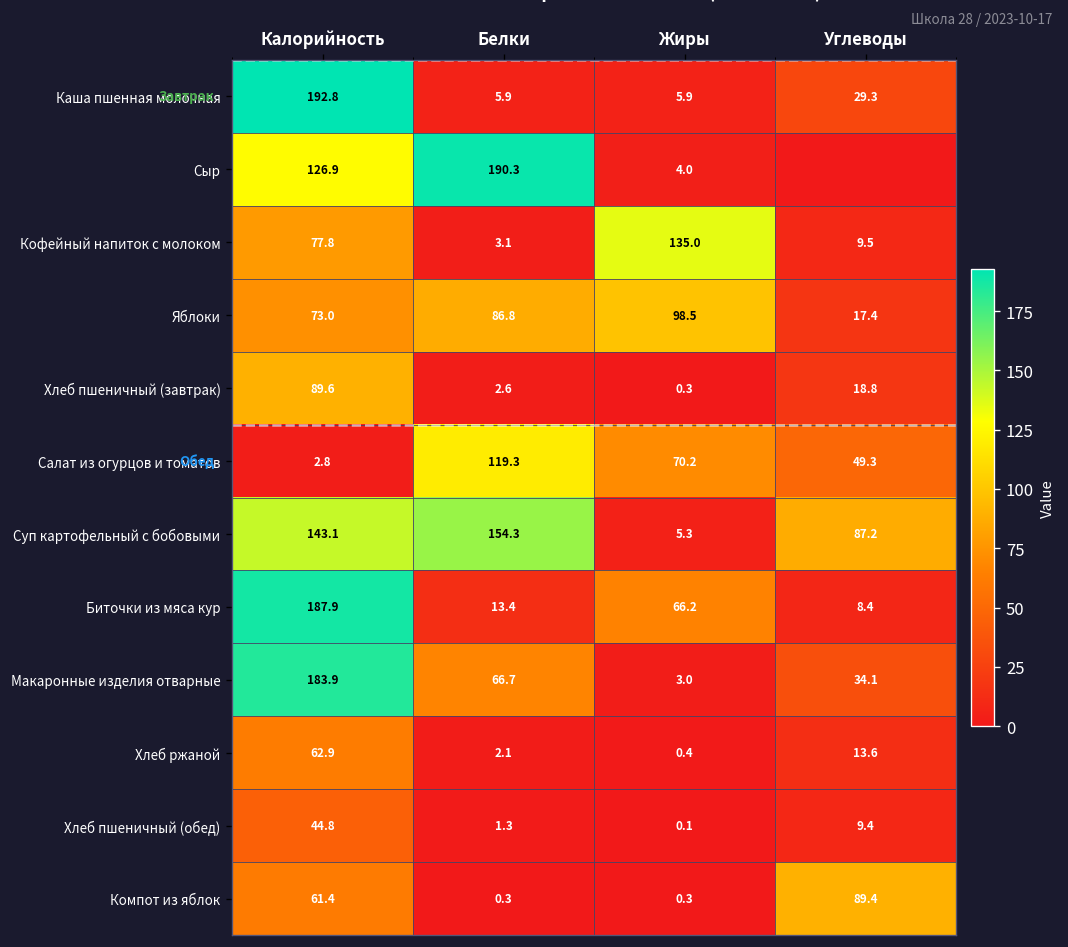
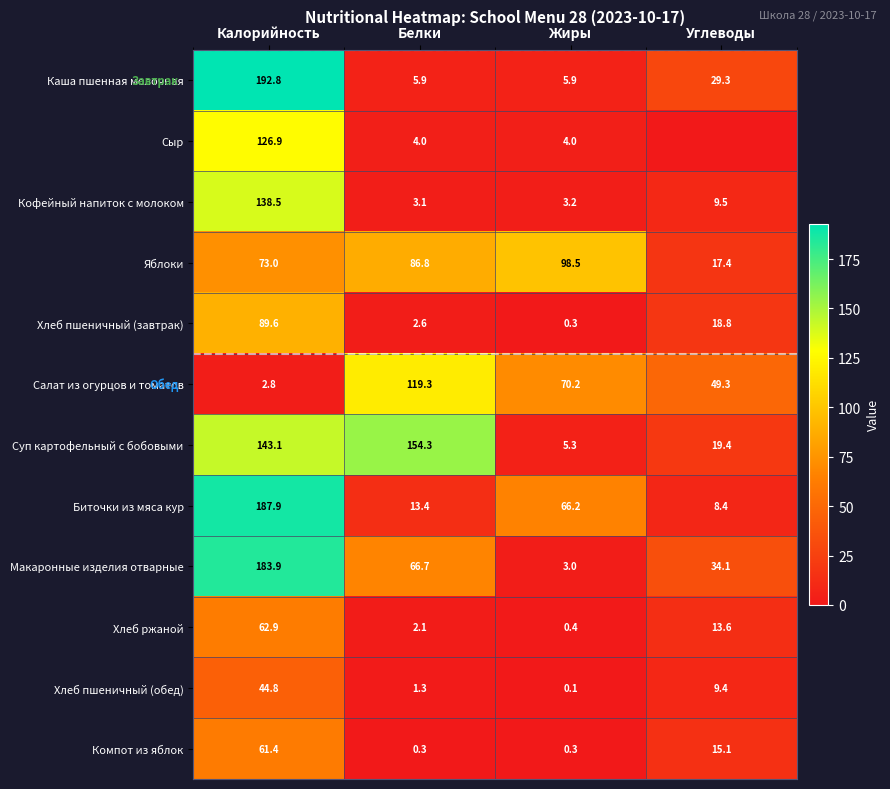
  {
    "Каша пшенная молочная": {
      "Калорийность": 192.8,
      "Белки": 5.9,
      "Жиры": 5.9,
      "Углеводы": 29.3
    },
    "Сыр": {
      "Калорийность": 126.9,
-     "Белки": 190.3,
+     "Белки": 4.0,
      "Жиры": 4.0
    },
    "Кофейный напиток с молоком": {
-     "Калорийность": 77.8,
+     "Калорийность": 138.5,
      "Белки": 3.1,
-     "Жиры": 135.0,
+     "Жиры": 3.2,
      "Углеводы": 9.5
    },
    "Яблоки": {
      "Калорийность": 73.0,
      "Белки": 86.8,
      "Жиры": 98.5,
      "Углеводы": 17.4
    },
    "Хлеб пшеничный (завтрак)": {
      "Калорийность": 89.6,
      "Белки": 2.6,
      "Жиры": 0.3,
      "Углеводы": 18.8
    },
    "Салат из огурцов и томатов": {
      "Калорийность": 2.8,
      "Белки": 119.3,
      "Жиры": 70.2,
      "Углеводы": 49.3
    },
    "Суп картофельный с бобовыми": {
      "Калорийность": 143.1,
      "Белки": 154.3,
      "Жиры": 5.3,
-     "Углеводы": 87.2
+     "Углеводы": 19.4
    },
    "Биточки из мяса кур": {
      "Калорийность": 187.9,
      "Белки": 13.4,
      "Жиры": 66.2,
      "Углеводы": 8.4
    },
    "Макаронные изделия отварные": {
      "Калорийность": 183.9,
      "Белки": 66.7,
      "Жиры": 3.0,
      "Углеводы": 34.1
    },
    "Хлеб ржаной": {
      "Калорийность": 62.9,
      "Белки": 2.1,
      "Жиры": 0.4,
      "Углеводы": 13.6
    },
    "Хлеб пшеничный (обед)": {
      "Калорийность": 44.8,
      "Белки": 1.3,
      "Жиры": 0.1,
      "Углеводы": 9.4
    },
    "Компот из яблок": {
      "Калорийность": 61.4,
      "Белки": 0.3,
      "Жиры": 0.3,
-     "Углеводы": 89.4
+     "Углеводы": 15.1
    }
  }
